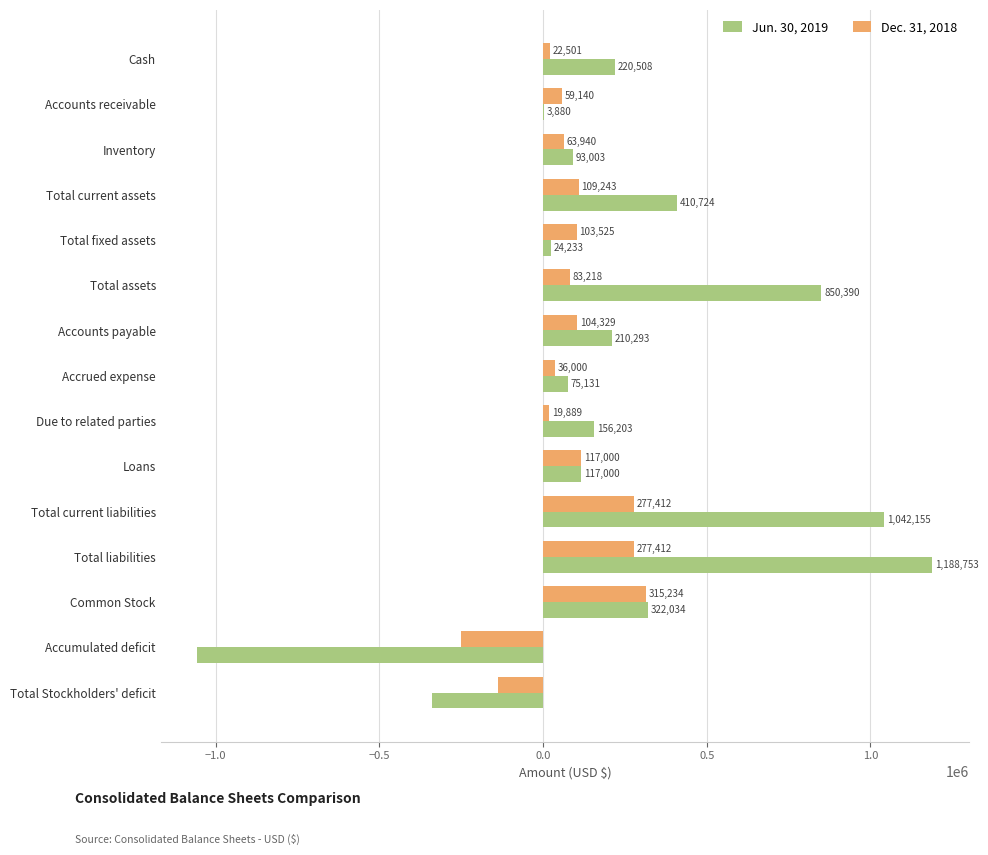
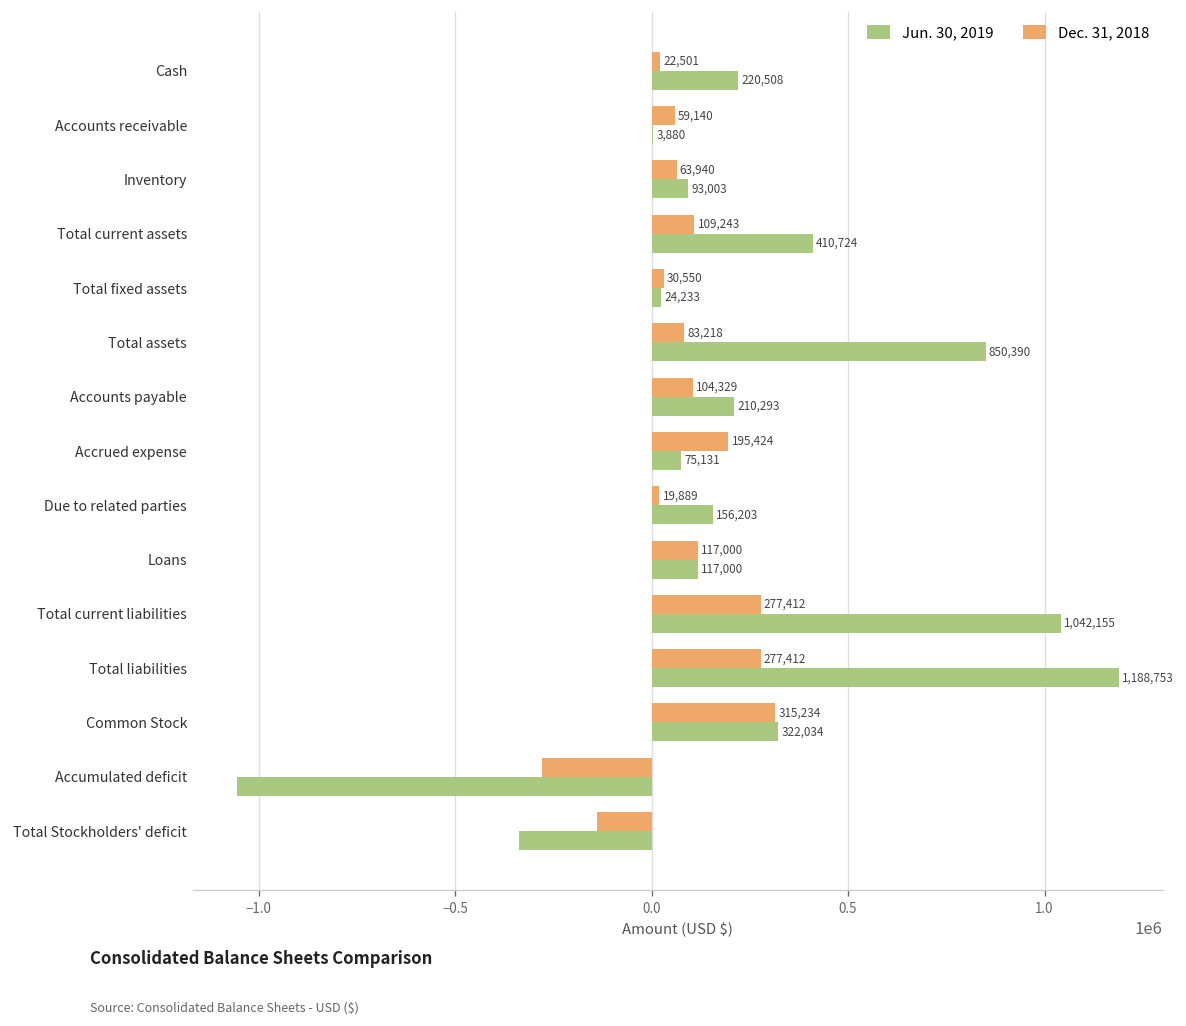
  {
    "Jun. 30, 2019": {
      "Cash": "220,508",
      "Accounts receivable": "3,880",
      "Inventory": "93,003",
      "Total current assets": "410,724",
      "Total fixed assets": "24,233",
      "Total assets": "850,390",
      "Accounts payable": "210,293",
      "Accrued expense": "75,131",
      "Due to related parties": "156,203",
      "Loans": "117,000",
      "Total current liabilities": "1,042,155",
      "Total liabilities": "1,188,753",
      "Common Stock": "322,034"
    },
    "Dec. 31, 2018": {
      "Cash": "22,501",
      "Accounts receivable": "59,140",
      "Inventory": "63,940",
      "Total current assets": "109,243",
-     "Total fixed assets": "103,525",
+     "Total fixed assets": "30,550",
      "Total assets": "83,218",
      "Accounts payable": "104,329",
-     "Accrued expense": "36,000",
+     "Accrued expense": "195,424",
      "Due to related parties": "19,889",
      "Loans": "117,000",
      "Total current liabilities": "277,412",
      "Total liabilities": "277,412",
      "Common Stock": "315,234",
-     "Accumulated deficit": "-250000"
+     "Accumulated deficit": "-280000"
    }
  }
